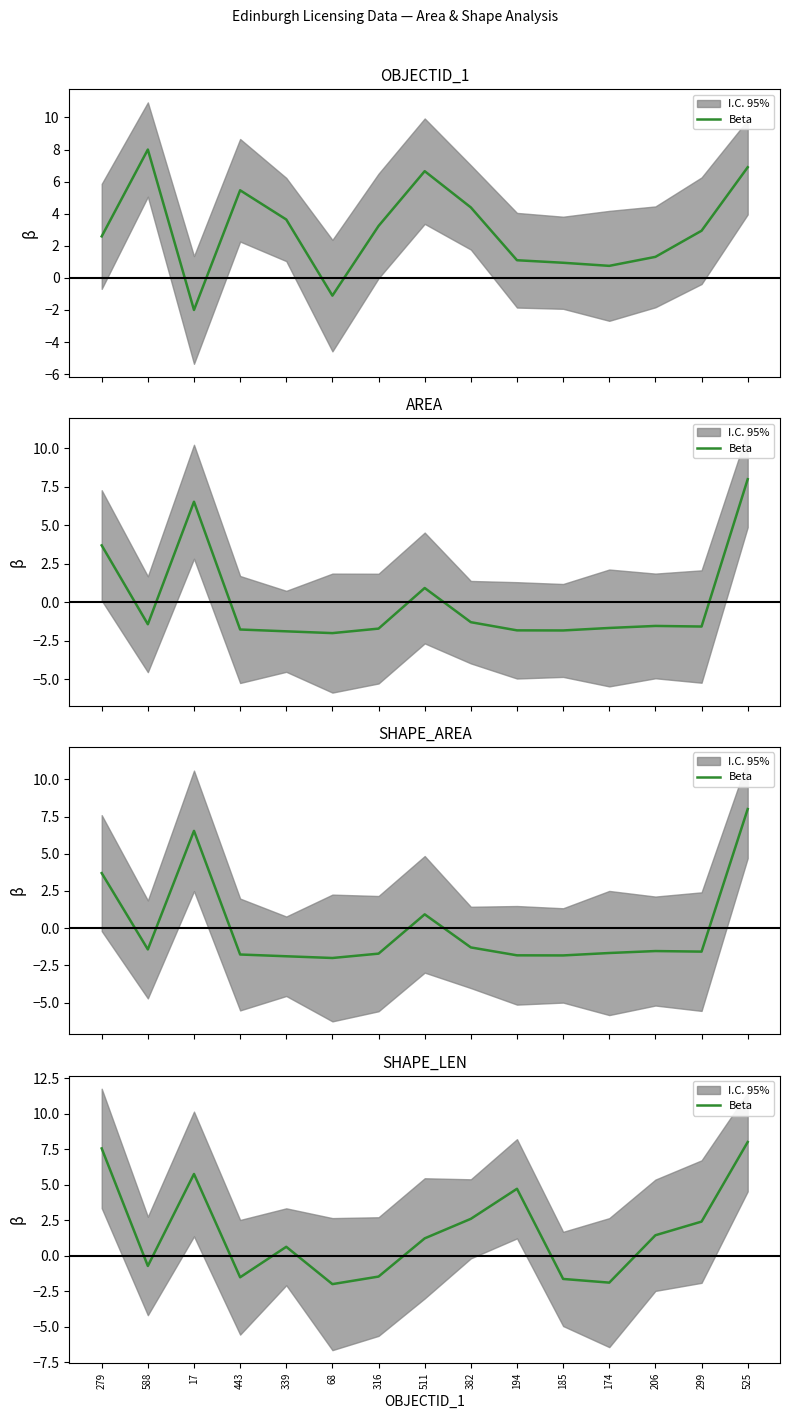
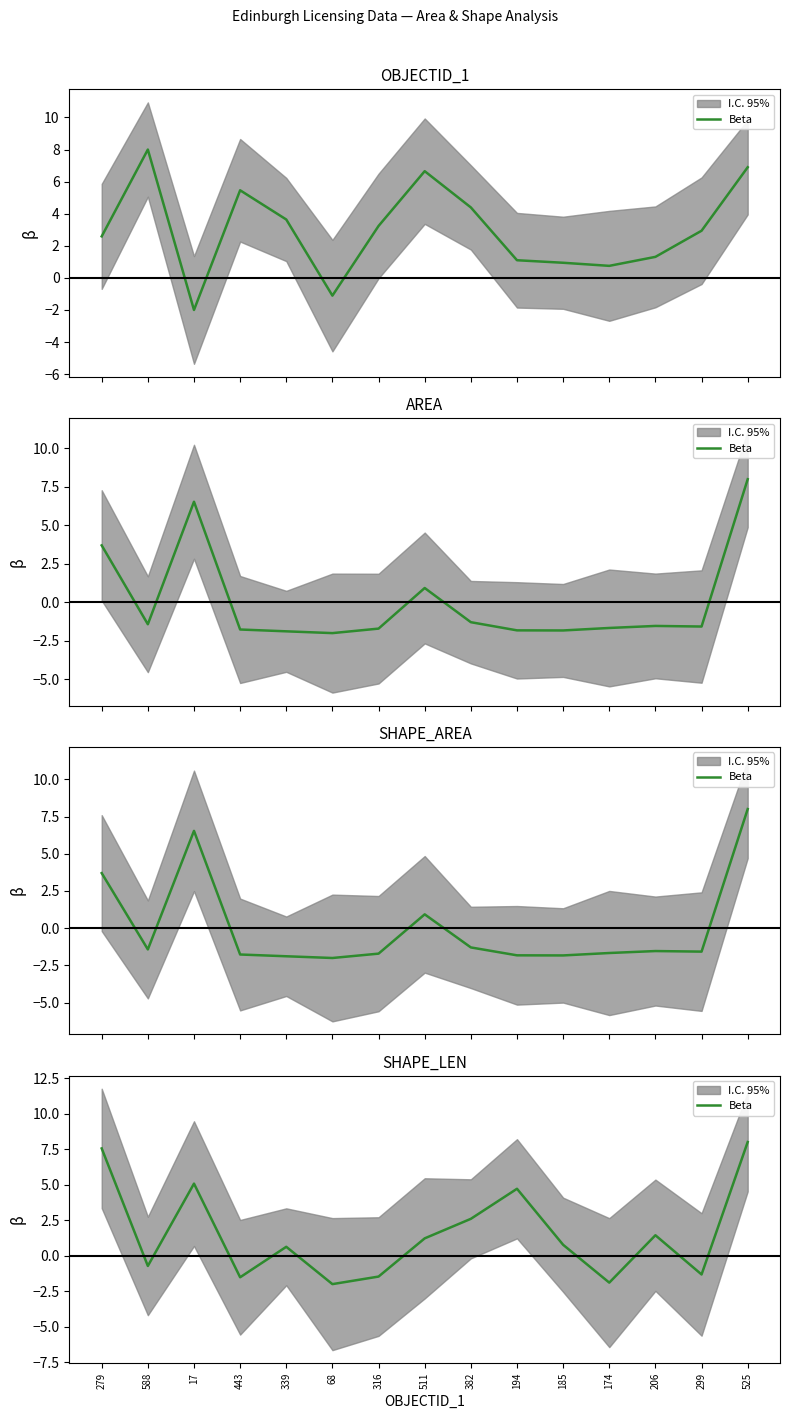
  {
    "SHAPE_LEN": {
      "Beta": {
        "279": 7.5,
        "588": -0.7,
-       "17": 5.7,
+       "17": 5.1,
        "443": -1.5,
        "339": 0.6,
        "68": -2.0,
        "316": -1.5,
        "511": 1.2,
        "382": 2.6,
        "194": 4.7,
-       "185": -1.6,
+       "185": 0.8,
        "174": -1.9,
        "206": 1.4,
-       "299": 2.4,
+       "299": -1.3,
        "525": 8.0
      }
    }
  }
